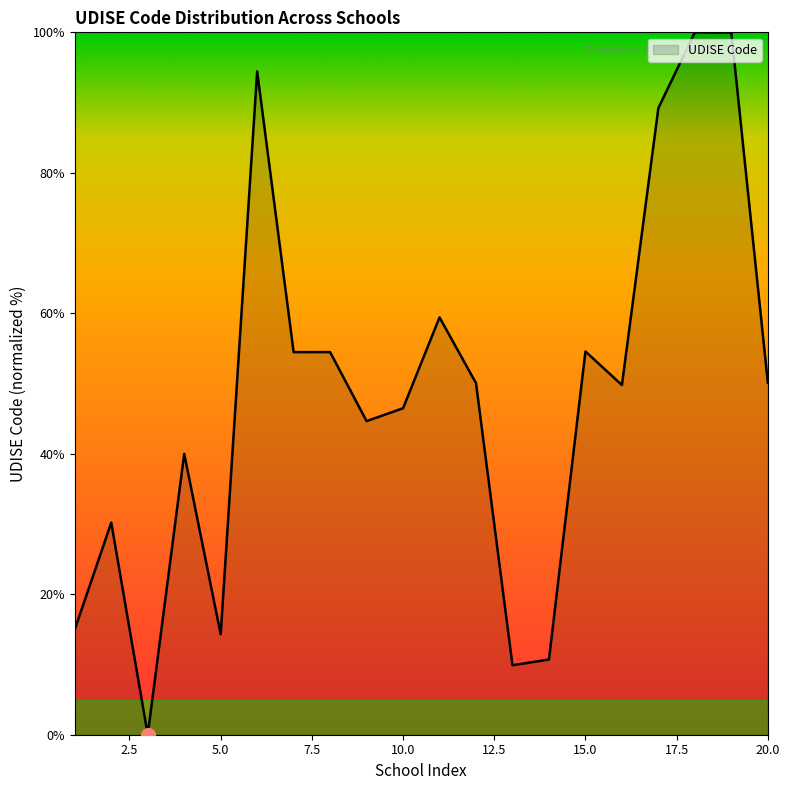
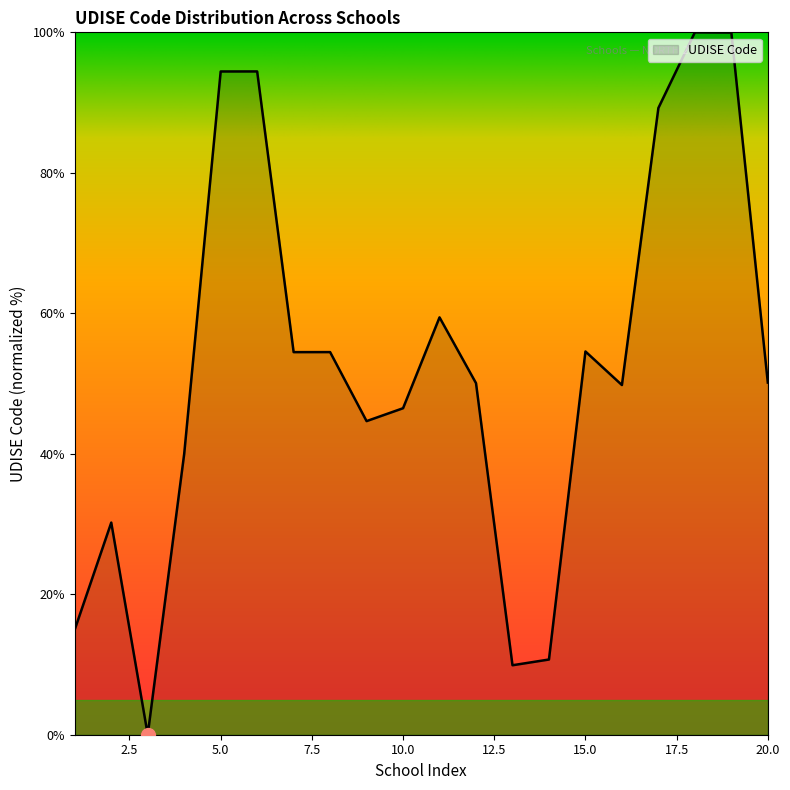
  {
    "UDISE Code": {
-     "5.0": "14%",
+     "5.0": "94%",
      "10.0": "46%",
      "15.0": "55%",
      "20.0": "50%"
    }
  }
